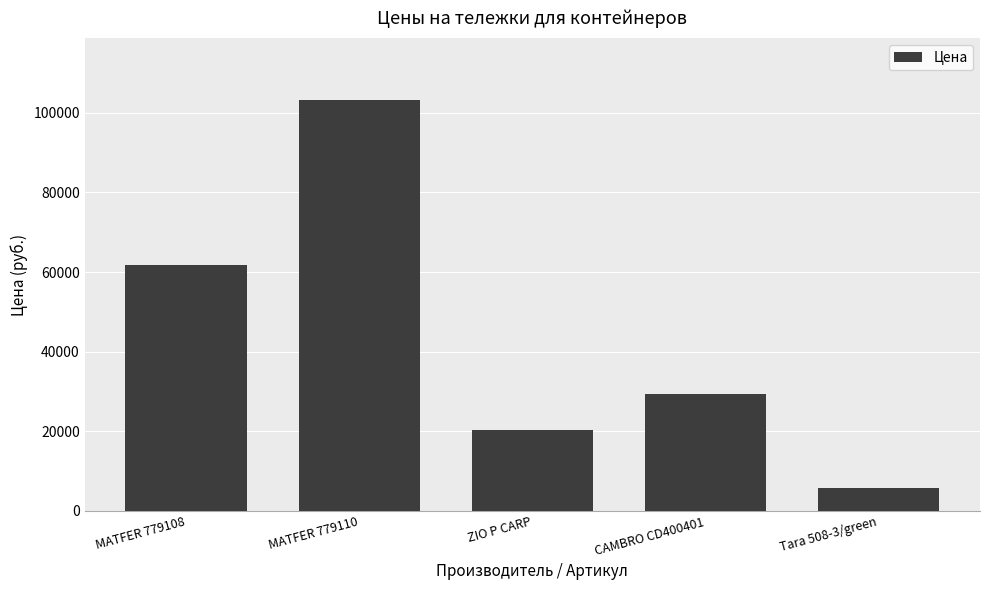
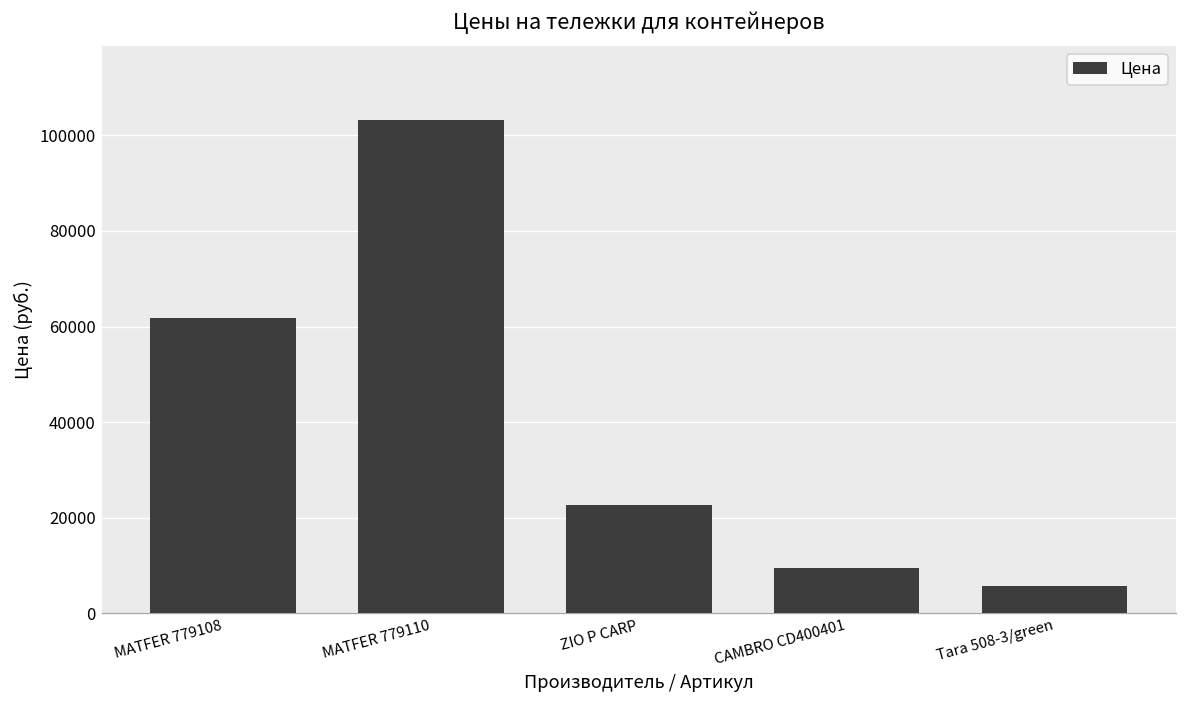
  {
    "MATFER 779108": 62000,
    "MATFER 779110": 103000,
-   "ZIO P CARP": 20000,
-   "CAMBRO CD400401": 29000,
+   "ZIO P CARP": 23000,
+   "CAMBRO CD400401": 9000,
    "Tara 508-3/green": 6000
  }
